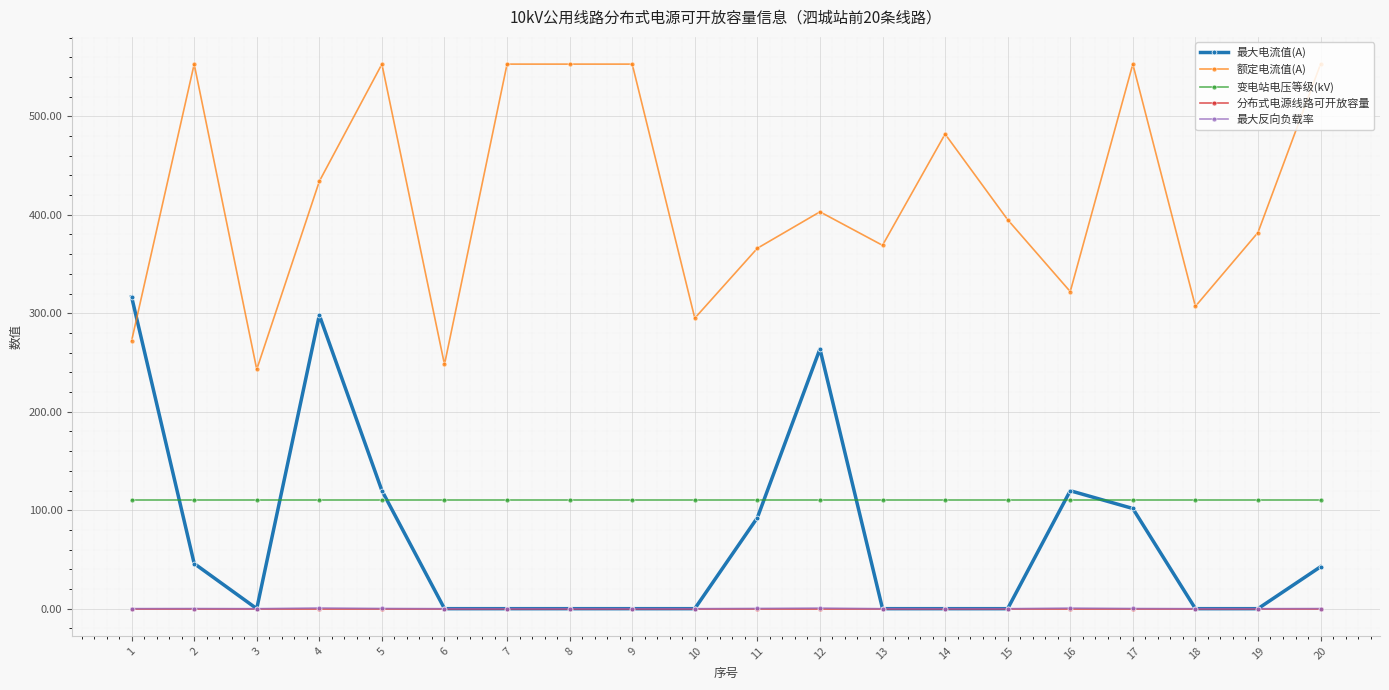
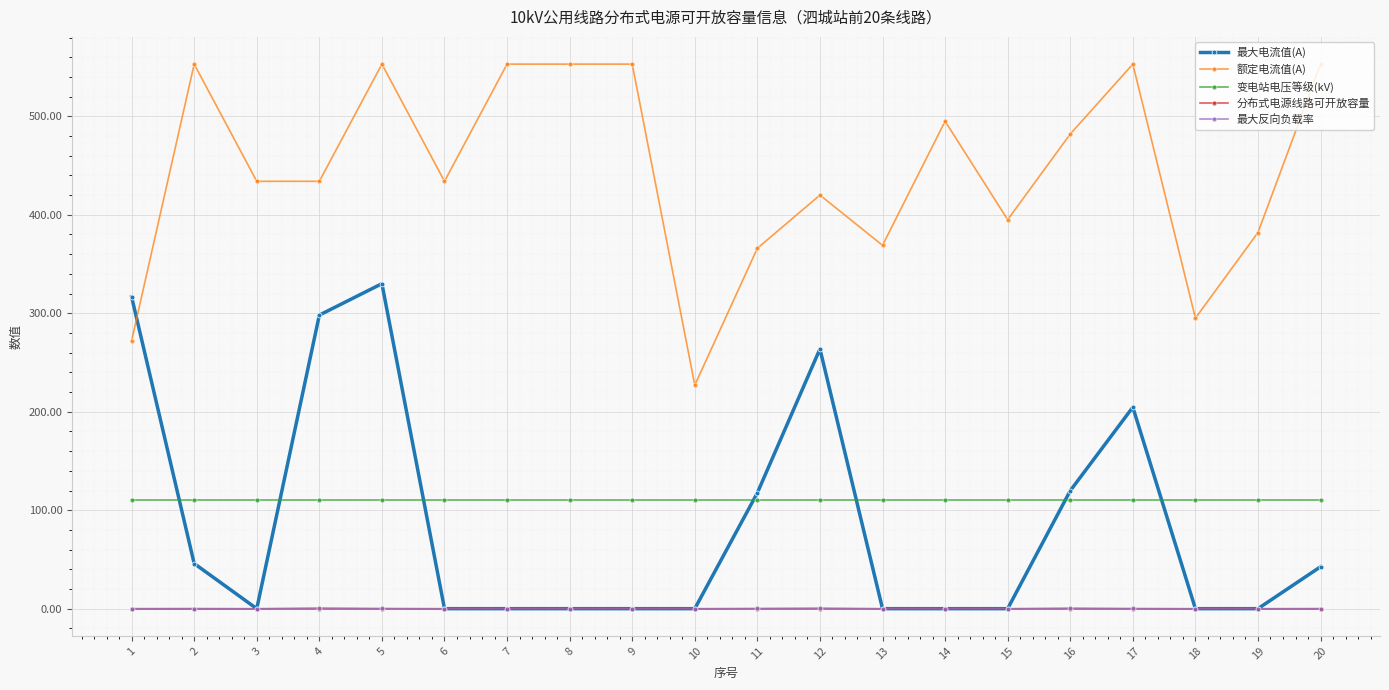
  {
    "最大电流值(A)": {
      "1": 320,
      "2": 50,
      "4": 300,
-     "5": 120,
-     "11": 90,
+     "5": 330,
+     "11": 120,
      "12": 260,
      "16": 120,
-     "17": 100,
+     "17": 200,
      "20": 40
    },
    "额定电流值(A)": {
      "1": 270,
      "2": 550,
-     "3": 240,
+     "3": 430,
      "4": 430,
      "5": 550,
-     "6": 250,
+     "6": 430,
      "7": 550,
      "8": 550,
      "9": 550,
-     "10": 300,
+     "10": 230,
      "11": 370,
-     "12": 400,
+     "12": 420,
      "13": 370,
-     "14": 480,
+     "14": 500,
      "15": 400,
-     "16": 320,
+     "16": 480,
      "17": 550,
-     "18": 310,
+     "18": 300,
      "19": 380
    },
    "变电站电压等级(kV)": {
      "1": 110,
      "2": 110,
      "3": 110,
      "4": 110,
      "5": 110,
      "6": 110,
      "7": 110,
      "8": 110,
      "9": 110,
      "10": 110,
      "11": 110,
      "12": 110,
      "13": 110,
      "14": 110,
      "15": 110,
      "16": 110,
      "17": 110,
      "18": 110,
      "19": 110,
      "20": 110
    }
  }
